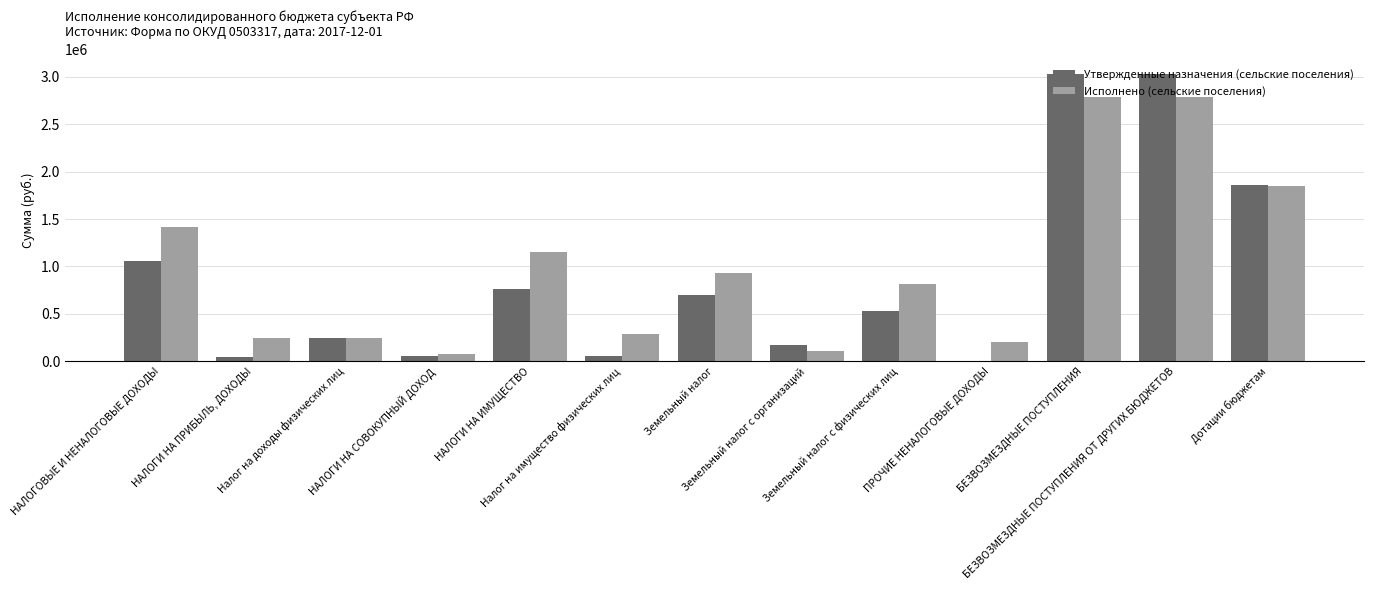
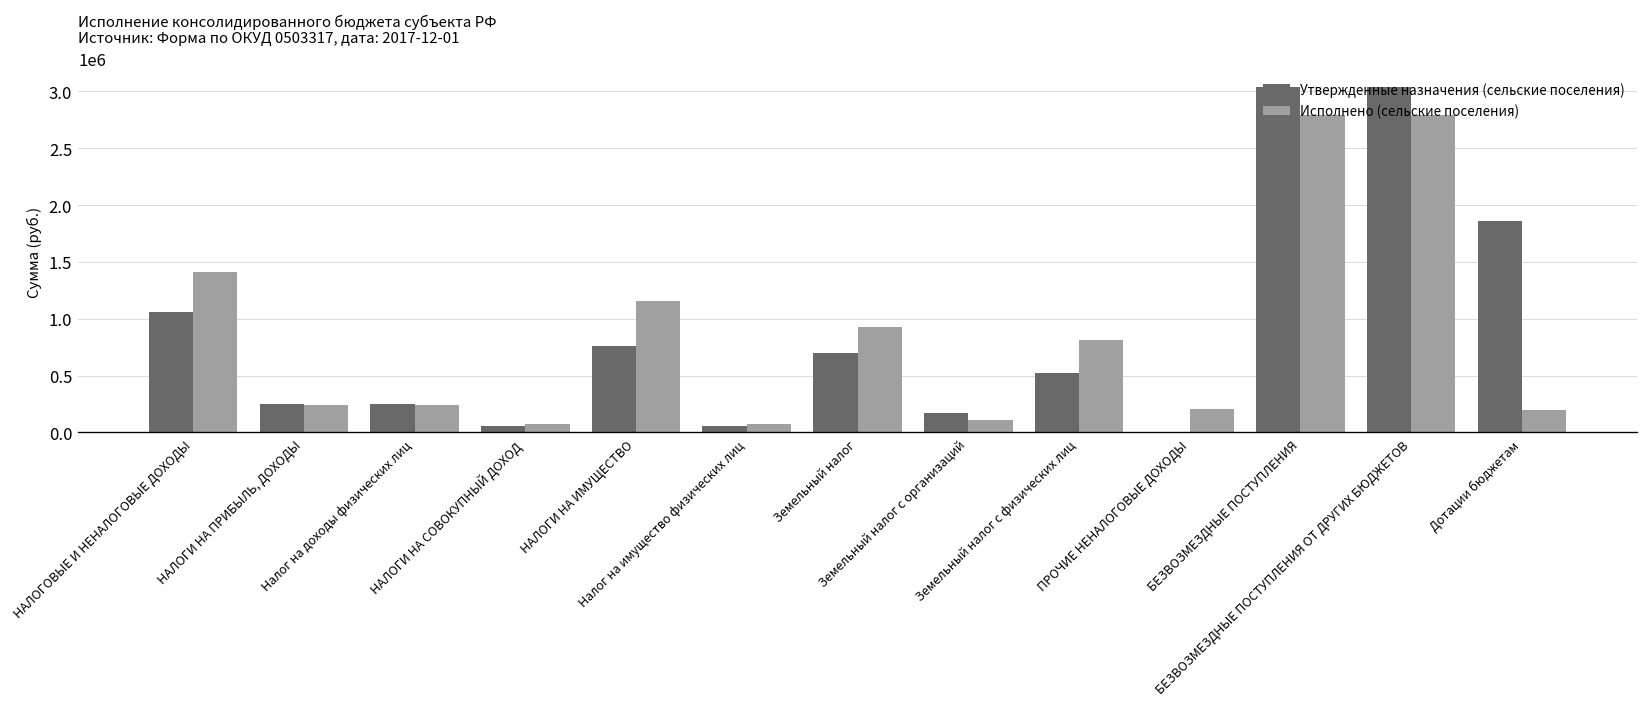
  {
    "Утвержденные назначения (сельские поселения)": {
      "НАЛОГОВЫЕ И НЕНАЛОГОВЫЕ ДОХОДЫ": 1100000,
-     "НАЛОГИ НА ПРИБЫЛЬ, ДОХОДЫ": 0,
+     "НАЛОГИ НА ПРИБЫЛЬ, ДОХОДЫ": 200000,
      "Налог на доходы физических лиц": 200000,
      "НАЛОГИ НА СОВОКУПНЫЙ ДОХОД": 100000,
      "НАЛОГИ НА ИМУЩЕСТВО": 800000,
      "Налог на имущество физических лиц": 100000,
      "Земельный налог": 700000,
      "Земельный налог с организаций": 200000,
      "Земельный налог с физических лиц": 500000,
      "ПРОЧИЕ НЕНАЛОГОВЫЕ ДОХОДЫ": 0,
      "БЕЗВОЗМЕЗДНЫЕ ПОСТУПЛЕНИЯ": 3000000,
      "БЕЗВОЗМЕЗДНЫЕ ПОСТУПЛЕНИЯ ОТ ДРУГИХ БЮДЖЕТОВ": 3000000,
      "Дотации бюджетам": 1900000
    },
    "Исполнено (сельские поселения)": {
      "НАЛОГОВЫЕ И НЕНАЛОГОВЫЕ ДОХОДЫ": 1400000,
      "НАЛОГИ НА ПРИБЫЛЬ, ДОХОДЫ": 200000,
      "Налог на доходы физических лиц": 200000,
      "НАЛОГИ НА СОВОКУПНЫЙ ДОХОД": 100000,
      "НАЛОГИ НА ИМУЩЕСТВО": 1200000,
-     "Налог на имущество физических лиц": 300000,
+     "Налог на имущество физических лиц": 100000,
      "Земельный налог": 900000,
      "Земельный налог с организаций": 100000,
      "Земельный налог с физических лиц": 800000,
      "ПРОЧИЕ НЕНАЛОГОВЫЕ ДОХОДЫ": 200000,
      "БЕЗВОЗМЕЗДНЫЕ ПОСТУПЛЕНИЯ": 2800000,
      "БЕЗВОЗМЕЗДНЫЕ ПОСТУПЛЕНИЯ ОТ ДРУГИХ БЮДЖЕТОВ": 2800000,
-     "Дотации бюджетам": 1800000
+     "Дотации бюджетам": 200000
    }
  }
